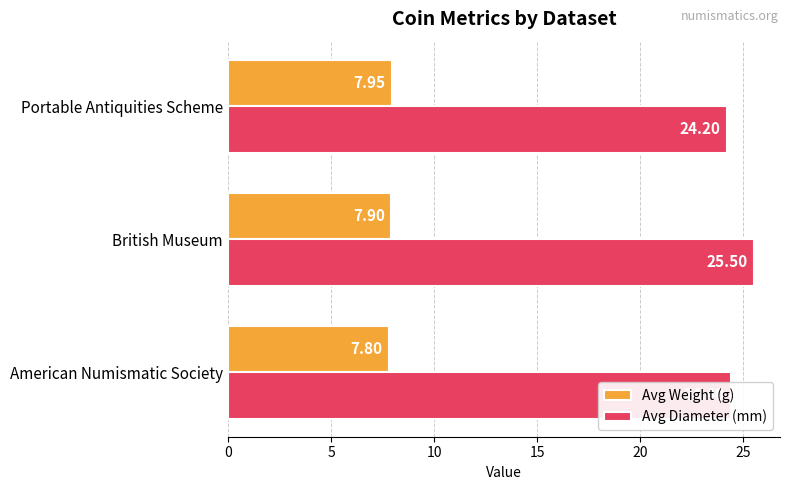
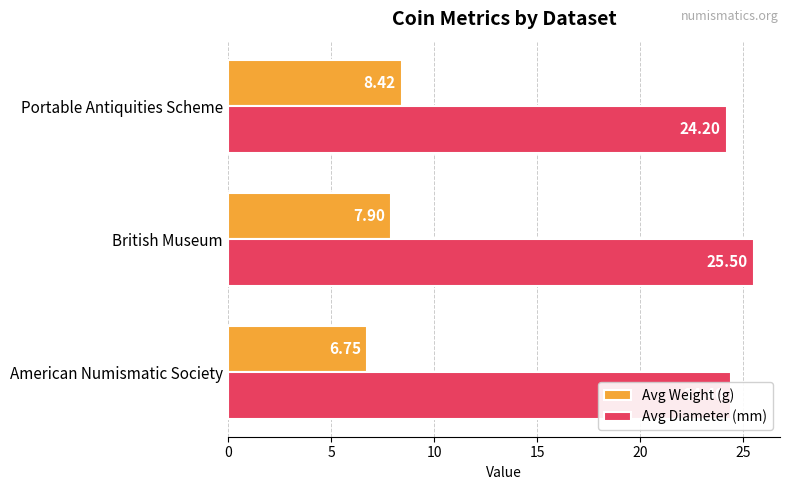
  {
    "Avg Weight (g)": {
-     "Portable Antiquities Scheme": 7.95,
+     "Portable Antiquities Scheme": 8.42,
      "British Museum": 7.90,
-     "American Numismatic Society": 7.80
+     "American Numismatic Society": 6.75
    },
    "Avg Diameter (mm)": {
      "Portable Antiquities Scheme": 24.20,
      "British Museum": 25.50
    }
  }
